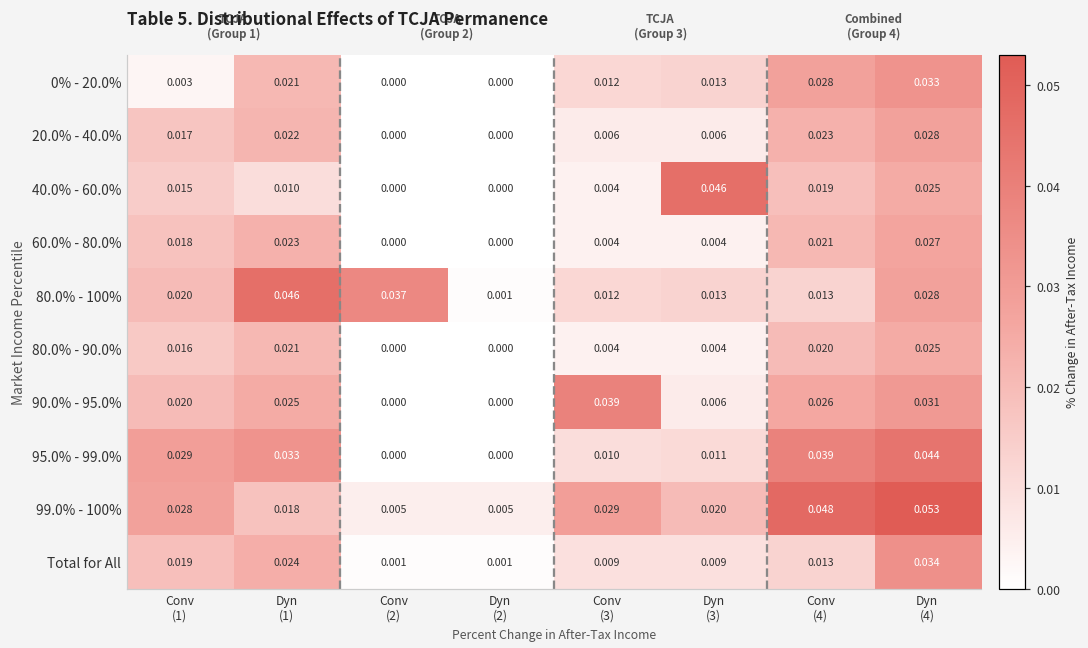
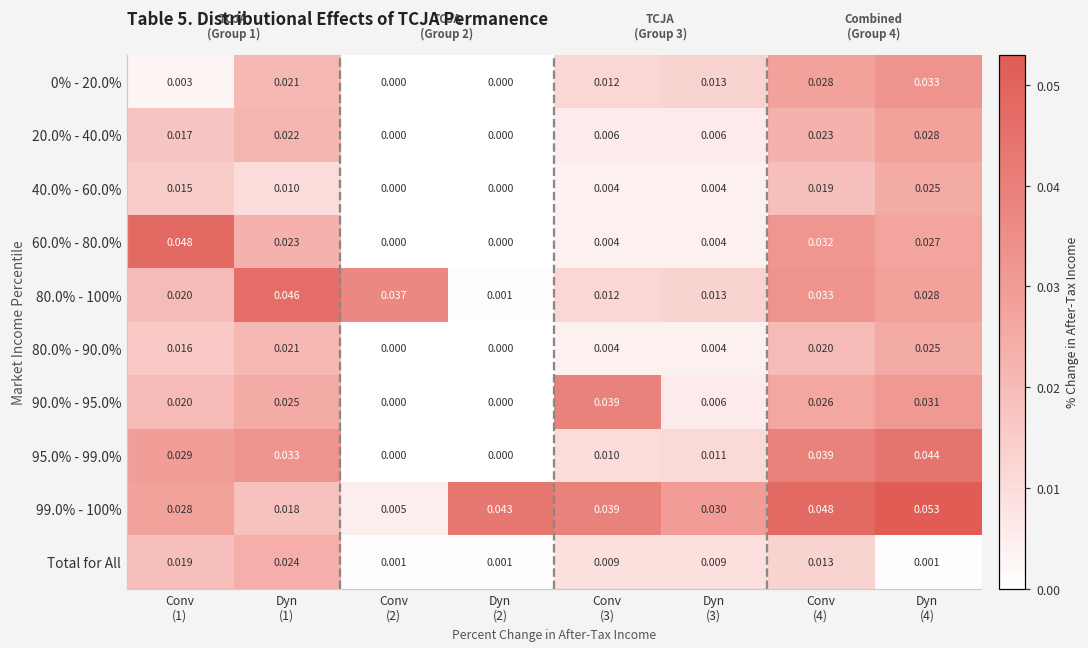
  {
    "0% - 20.0%": {
      "Conv (1)": 0.003,
      "Dyn (1)": 0.021,
      "Conv (2)": 0.000,
      "Dyn (2)": 0.000,
      "Conv (3)": 0.012,
      "Dyn (3)": 0.013,
      "Conv (4)": 0.028,
      "Dyn (4)": 0.033
    },
    "20.0% - 40.0%": {
      "Conv (1)": 0.017,
      "Dyn (1)": 0.022,
      "Conv (2)": 0.000,
      "Dyn (2)": 0.000,
      "Conv (3)": 0.006,
      "Dyn (3)": 0.006,
      "Conv (4)": 0.023,
      "Dyn (4)": 0.028
    },
    "40.0% - 60.0%": {
      "Conv (1)": 0.015,
      "Dyn (1)": 0.010,
      "Conv (2)": 0.000,
      "Dyn (2)": 0.000,
      "Conv (3)": 0.004,
-     "Dyn (3)": 0.046,
+     "Dyn (3)": 0.004,
      "Conv (4)": 0.019,
      "Dyn (4)": 0.025
    },
    "60.0% - 80.0%": {
-     "Conv (1)": 0.018,
+     "Conv (1)": 0.048,
      "Dyn (1)": 0.023,
      "Conv (2)": 0.000,
      "Dyn (2)": 0.000,
      "Conv (3)": 0.004,
      "Dyn (3)": 0.004,
-     "Conv (4)": 0.021,
+     "Conv (4)": 0.032,
      "Dyn (4)": 0.027
    },
    "80.0% - 100%": {
      "Conv (1)": 0.020,
      "Dyn (1)": 0.046,
      "Conv (2)": 0.037,
      "Dyn (2)": 0.001,
      "Conv (3)": 0.012,
      "Dyn (3)": 0.013,
-     "Conv (4)": 0.013,
+     "Conv (4)": 0.033,
      "Dyn (4)": 0.028
    },
    "80.0% - 90.0%": {
      "Conv (1)": 0.016,
      "Dyn (1)": 0.021,
      "Conv (2)": 0.000,
      "Dyn (2)": 0.000,
      "Conv (3)": 0.004,
      "Dyn (3)": 0.004,
      "Conv (4)": 0.020,
      "Dyn (4)": 0.025
    },
    "90.0% - 95.0%": {
      "Conv (1)": 0.020,
      "Dyn (1)": 0.025,
      "Conv (2)": 0.000,
      "Dyn (2)": 0.000,
      "Conv (3)": 0.039,
      "Dyn (3)": 0.006,
      "Conv (4)": 0.026,
      "Dyn (4)": 0.031
    },
    "95.0% - 99.0%": {
      "Conv (1)": 0.029,
      "Dyn (1)": 0.033,
      "Conv (2)": 0.000,
      "Dyn (2)": 0.000,
      "Conv (3)": 0.010,
      "Dyn (3)": 0.011,
      "Conv (4)": 0.039,
      "Dyn (4)": 0.044
    },
    "99.0% - 100%": {
      "Conv (1)": 0.028,
      "Dyn (1)": 0.018,
      "Conv (2)": 0.005,
-     "Dyn (2)": 0.005,
-     "Conv (3)": 0.029,
-     "Dyn (3)": 0.020,
+     "Dyn (2)": 0.043,
+     "Conv (3)": 0.039,
+     "Dyn (3)": 0.030,
      "Conv (4)": 0.048,
      "Dyn (4)": 0.053
    },
    "Total for All": {
      "Conv (1)": 0.019,
      "Dyn (1)": 0.024,
      "Conv (2)": 0.001,
      "Dyn (2)": 0.001,
      "Conv (3)": 0.009,
      "Dyn (3)": 0.009,
      "Conv (4)": 0.013,
-     "Dyn (4)": 0.034
+     "Dyn (4)": 0.001
    }
  }
